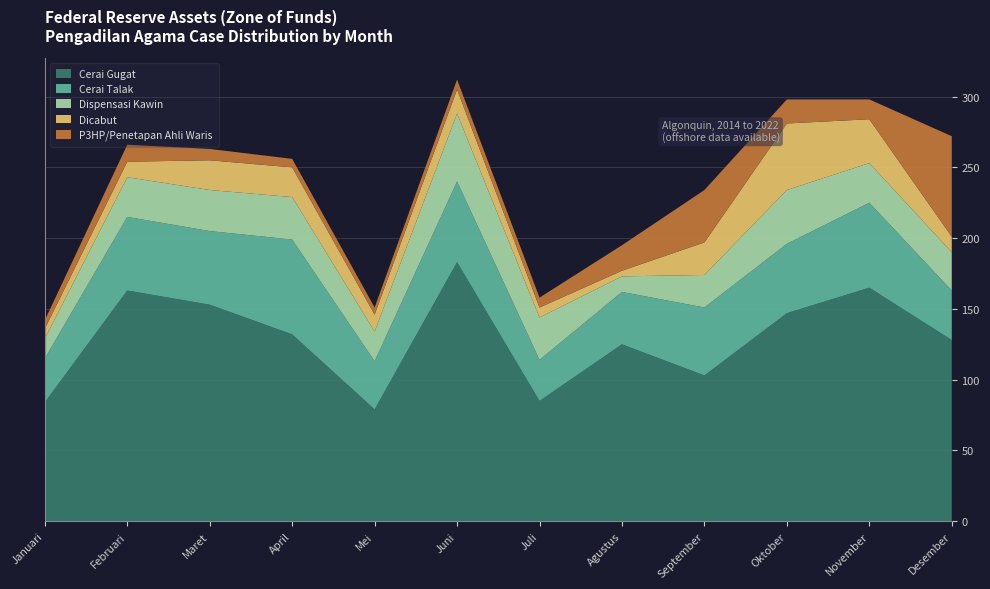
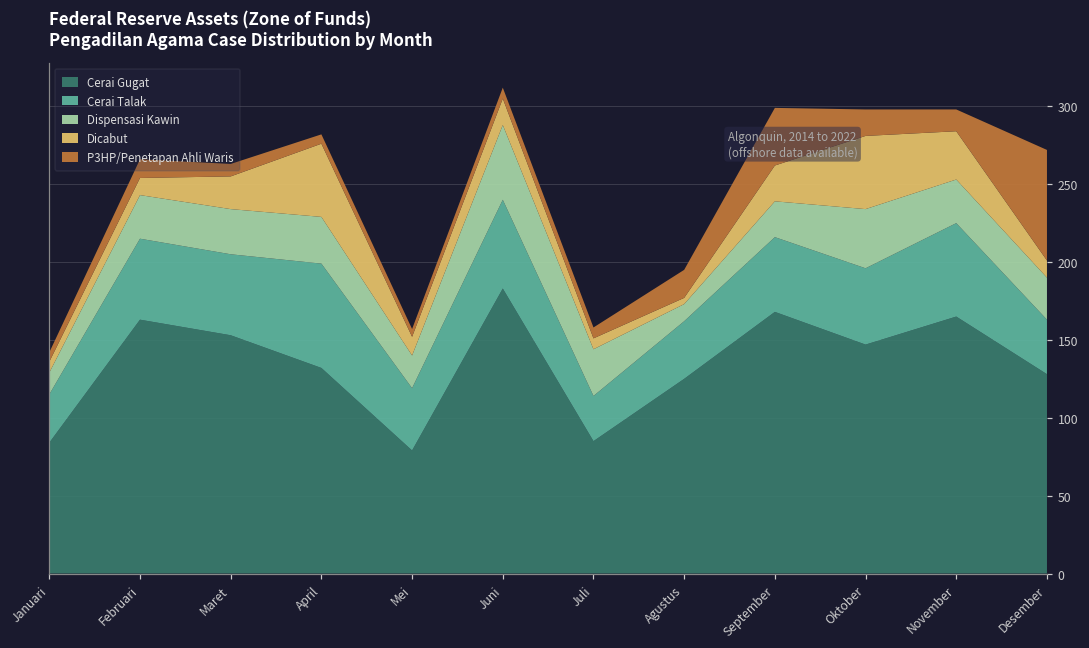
  {
    "Cerai Gugat": {
      "Januari": 84,
      "Februari": 163,
      "Maret": 153,
      "April": 132,
      "Mei": 79,
      "Juni": 183,
      "Juli": 85,
      "Agustus": 125,
-     "September": 103,
+     "September": 168,
      "Oktober": 147,
      "November": 165,
      "Desember": 128
    },
    "Cerai Talak": {
      "Januari": 31,
      "Februari": 52,
      "Maret": 52,
      "April": 67,
-     "Mei": 34,
+     "Mei": 40,
      "Juni": 57,
      "Juli": 29,
      "Agustus": 37,
      "September": 48,
      "Oktober": 49,
      "November": 60,
      "Desember": 35
    },
    "Dispensasi Kawin": {
      "Januari": 14,
      "Februari": 28,
      "Maret": 29,
      "April": 30,
      "Mei": 21,
      "Juni": 48,
      "Juli": 30,
      "Agustus": 11,
      "September": 23,
      "Oktober": 38,
      "November": 28,
      "Desember": 27
    },
    "Dicabut": {
      "Januari": 7,
      "Februari": 11,
      "Maret": 21,
-     "April": 21,
+     "April": 47,
      "Mei": 12,
      "Juni": 17,
      "Juli": 7,
      "Agustus": 4,
      "September": 23,
      "November": 31,
      "Desember": 11
    },
    "P3HP/Penetapan Ahli Waris": {
      "Januari": 6,
      "Maret": 8,
      "April": 6,
      "Mei": 5,
      "Juni": 7,
      "Juli": 7,
      "Agustus": 18,
      "September": 37,
      "Oktober": 17,
      "November": 14,
      "Desember": 71
    }
  }
